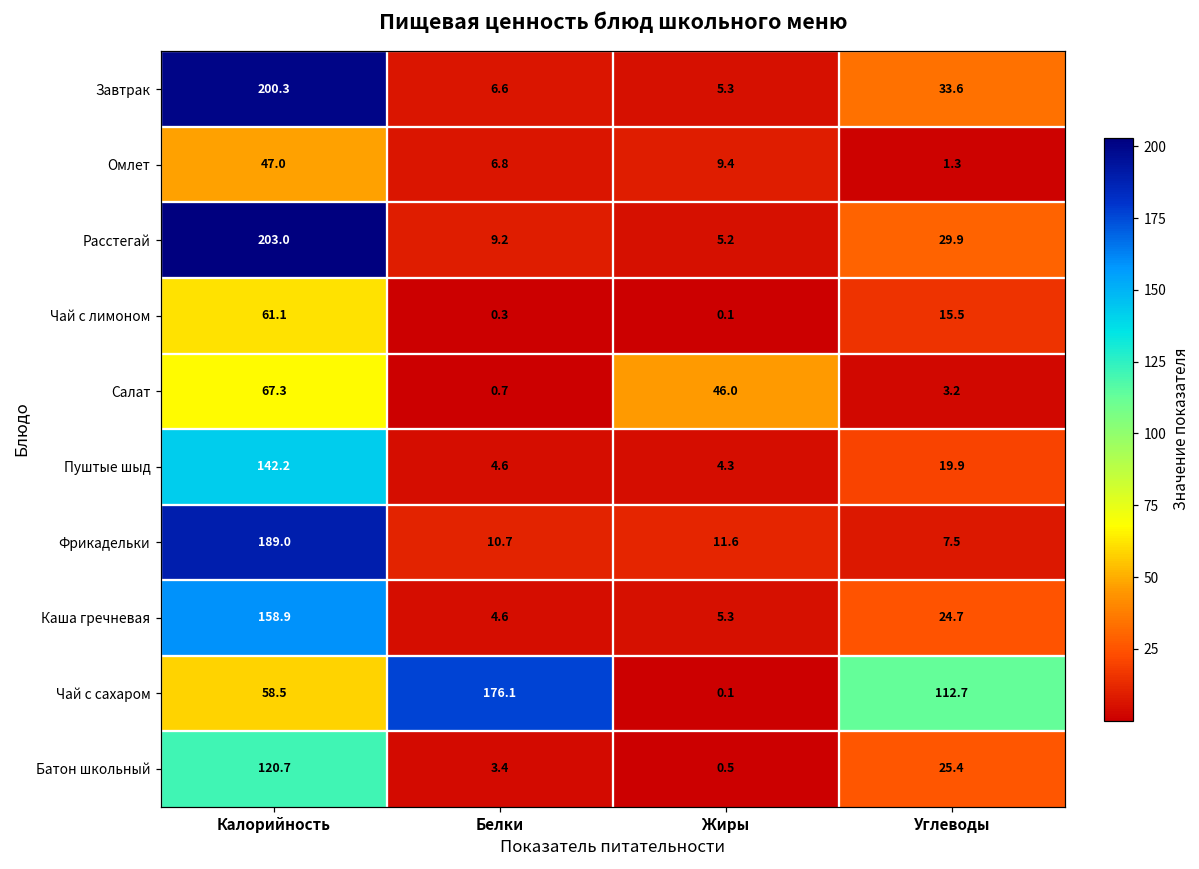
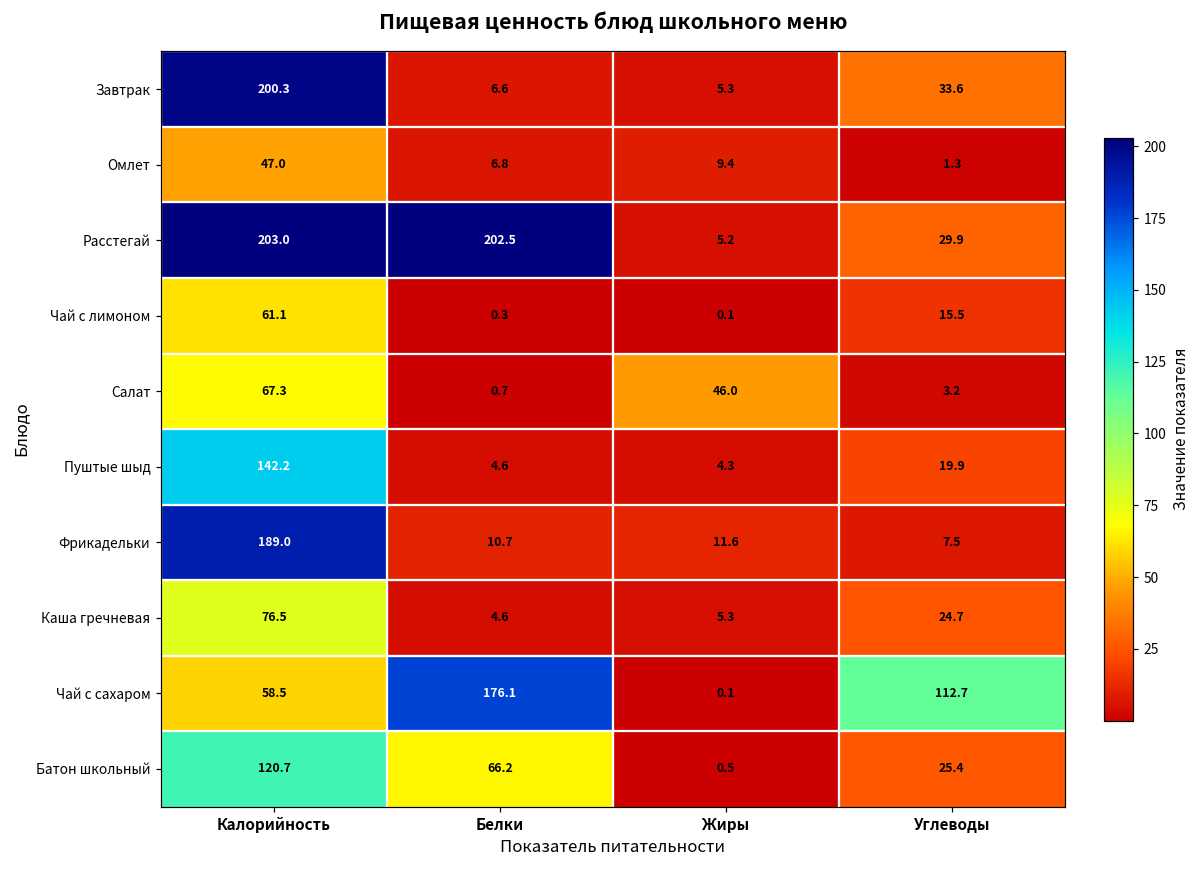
  {
    "Завтрак": {
      "Калорийность": 200.3,
      "Белки": 6.6,
      "Жиры": 5.3,
      "Углеводы": 33.6
    },
    "Омлет": {
      "Калорийность": 47.0,
      "Белки": 6.8,
      "Жиры": 9.4,
      "Углеводы": 1.3
    },
    "Расстегай": {
      "Калорийность": 203.0,
-     "Белки": 9.2,
+     "Белки": 202.5,
      "Жиры": 5.2,
      "Углеводы": 29.9
    },
    "Чай с лимоном": {
      "Калорийность": 61.1,
      "Белки": 0.3,
      "Жиры": 0.1,
      "Углеводы": 15.5
    },
    "Салат": {
      "Калорийность": 67.3,
      "Белки": 0.7,
      "Жиры": 46.0,
      "Углеводы": 3.2
    },
    "Пуштые шыд": {
      "Калорийность": 142.2,
      "Белки": 4.6,
      "Жиры": 4.3,
      "Углеводы": 19.9
    },
    "Фрикадельки": {
      "Калорийность": 189.0,
      "Белки": 10.7,
      "Жиры": 11.6,
      "Углеводы": 7.5
    },
    "Каша гречневая": {
-     "Калорийность": 158.9,
+     "Калорийность": 76.5,
      "Белки": 4.6,
      "Жиры": 5.3,
      "Углеводы": 24.7
    },
    "Чай с сахаром": {
      "Калорийность": 58.5,
      "Белки": 176.1,
      "Жиры": 0.1,
      "Углеводы": 112.7
    },
    "Батон школьный": {
      "Калорийность": 120.7,
-     "Белки": 3.4,
+     "Белки": 66.2,
      "Жиры": 0.5,
      "Углеводы": 25.4
    }
  }
